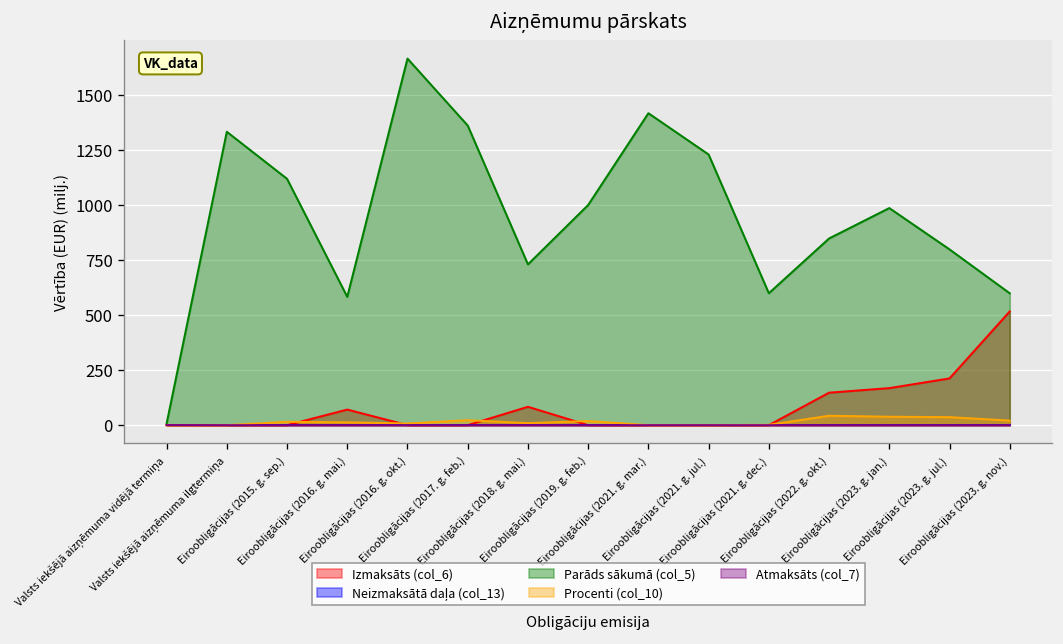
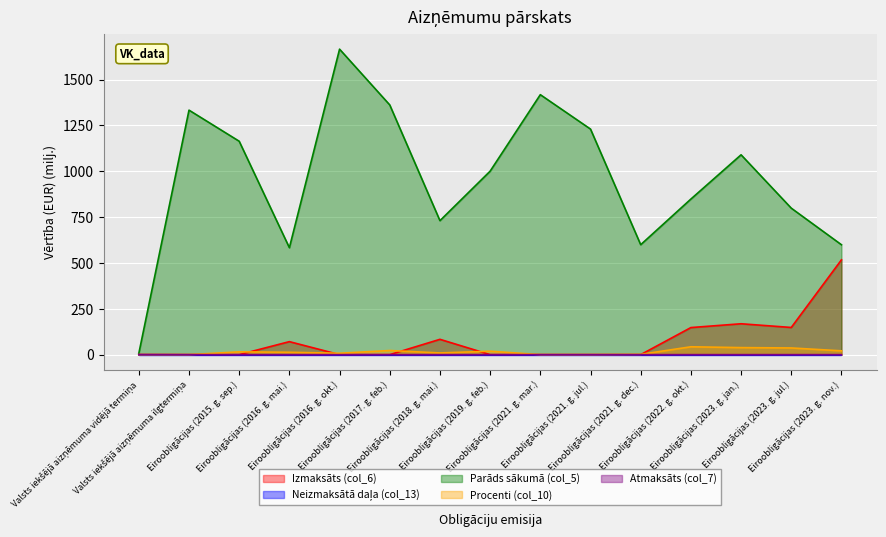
  {
    "Izmaksāts (col_6)": {
      "Eiroobligācijas (2016. g. mai.)": 70,
      "Eiroobligācijas (2018. g. mai.)": 80,
      "Eiroobligācijas (2022. g. okt.)": 150,
      "Eiroobligācijas (2023. g. jan.)": 170,
-     "Eiroobligācijas (2023. g. jul.)": 210,
+     "Eiroobligācijas (2023. g. jul.)": 150,
      "Eiroobligācijas (2023. g. nov.)": 520
    },
    "Atmaksāts (col_7)": {
      "Eiroobligācijas (2022. g. okt.)": 0,
      "Eiroobligācijas (2023. g. jan.)": 0,
      "Eiroobligācijas (2023. g. jul.)": 0,
      "Eiroobligācijas (2023. g. nov.)": 0
    },
    "Parāds sākumā (col_5)": {
      "Valsts iekšējā aizņēmuma ilgtermiņa": 1330,
-     "Eiroobligācijas (2015. g. sep.)": 1120,
+     "Eiroobligācijas (2015. g. sep.)": 1160,
      "Eiroobligācijas (2016. g. mai.)": 580,
      "Eiroobligācijas (2016. g. okt.)": 1670,
      "Eiroobligācijas (2017. g. feb.)": 1360,
      "Eiroobligācijas (2018. g. mai.)": 730,
      "Eiroobligācijas (2019. g. feb.)": 1000,
      "Eiroobligācijas (2021. g. mar.)": 1420,
      "Eiroobligācijas (2021. g. jul.)": 1230,
      "Eiroobligācijas (2021. g. dec.)": 600,
      "Eiroobligācijas (2022. g. okt.)": 850,
-     "Eiroobligācijas (2023. g. jan.)": 990,
+     "Eiroobligācijas (2023. g. jan.)": 1090,
      "Eiroobligācijas (2023. g. jul.)": 800,
      "Eiroobligācijas (2023. g. nov.)": 600
    },
    "Procenti (col_10)": {
      "Eiroobligācijas (2015. g. sep.)": 20,
      "Eiroobligācijas (2017. g. feb.)": 20,
      "Eiroobligācijas (2019. g. feb.)": 20,
      "Eiroobligācijas (2022. g. okt.)": 40,
      "Eiroobligācijas (2023. g. jan.)": 40,
      "Eiroobligācijas (2023. g. jul.)": 40,
      "Eiroobligācijas (2023. g. nov.)": 20
    }
  }
